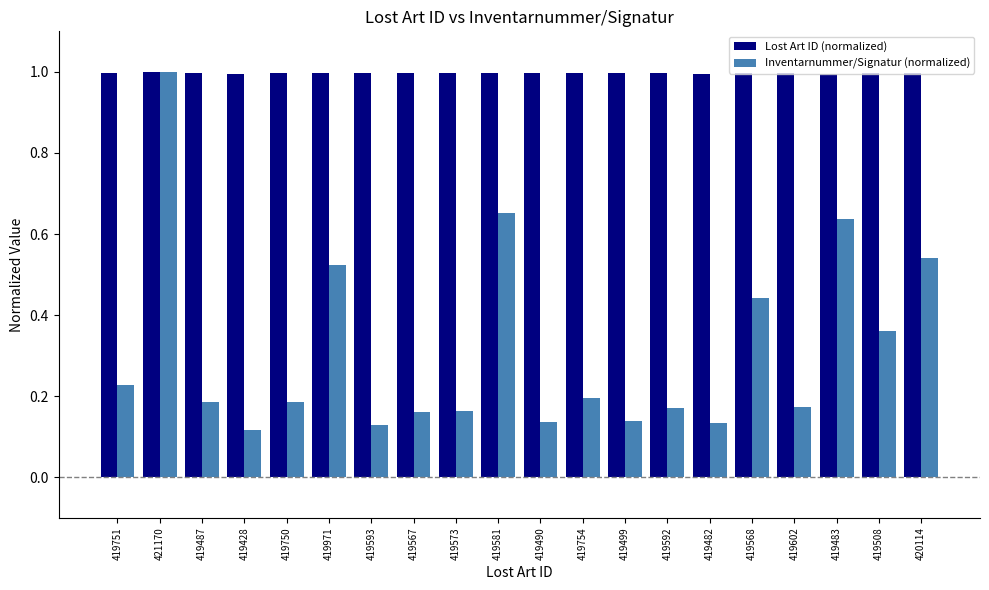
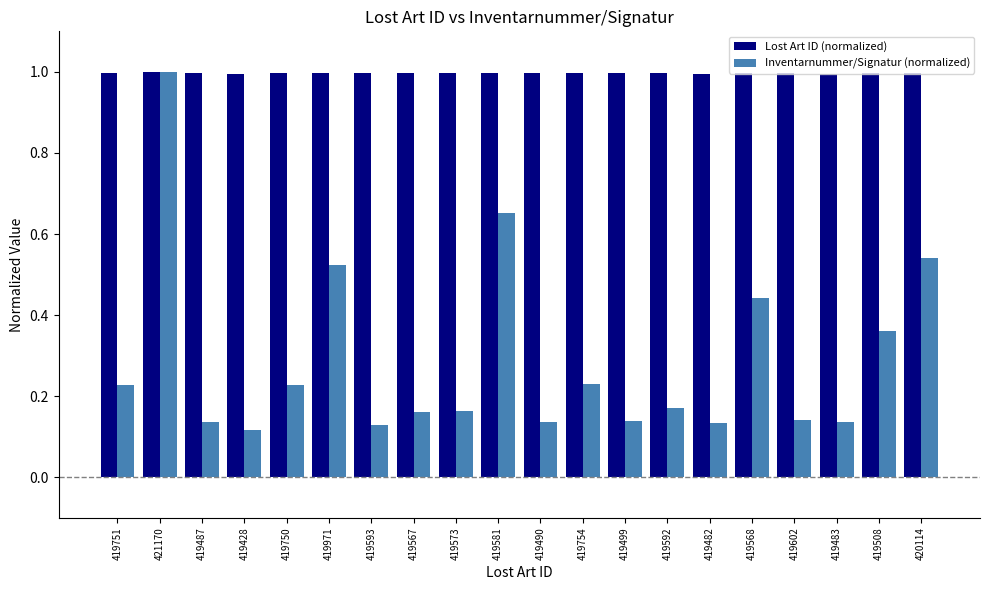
  {
    "Lost Art ID (normalized)": {
      "419751": 1.00,
      "421170": 1.00,
      "419487": 1.00,
      "419428": 1.00,
      "419750": 1.00,
      "419971": 1.00,
      "419593": 1.00,
      "419567": 1.00,
      "419573": 1.00,
      "419581": 1.00,
      "419490": 1.00,
      "419754": 1.00,
      "419499": 1.00,
      "419592": 1.00,
      "419482": 1.00
    },
    "Inventarnummer/Signatur (normalized)": {
      "419751": 0.23,
      "421170": 1.00,
-     "419487": 0.19,
+     "419487": 0.14,
      "419428": 0.12,
-     "419750": 0.19,
+     "419750": 0.23,
      "419971": 0.52,
      "419593": 0.13,
      "419567": 0.16,
      "419573": 0.16,
      "419581": 0.65,
      "419490": 0.14,
-     "419754": 0.19,
+     "419754": 0.23,
      "419499": 0.14,
      "419592": 0.17,
      "419482": 0.13,
      "419568": 0.44,
-     "419602": 0.17,
-     "419483": 0.64,
+     "419602": 0.14,
+     "419483": 0.14,
      "419508": 0.36,
      "420114": 0.54
    }
  }
